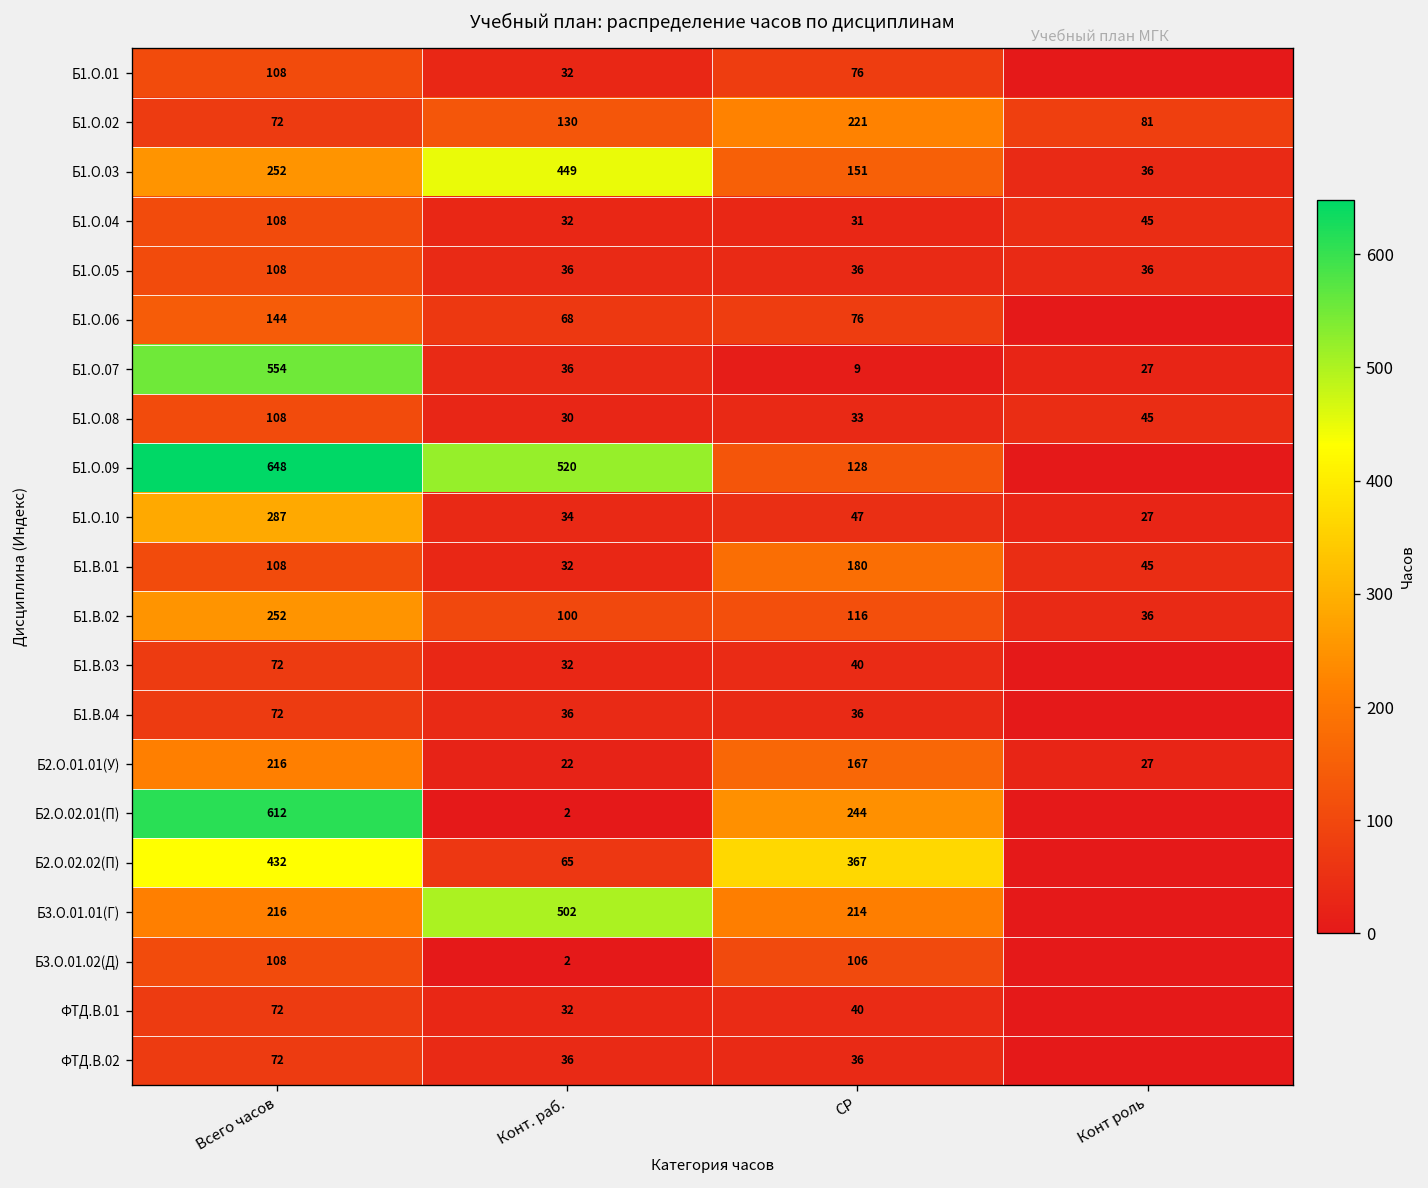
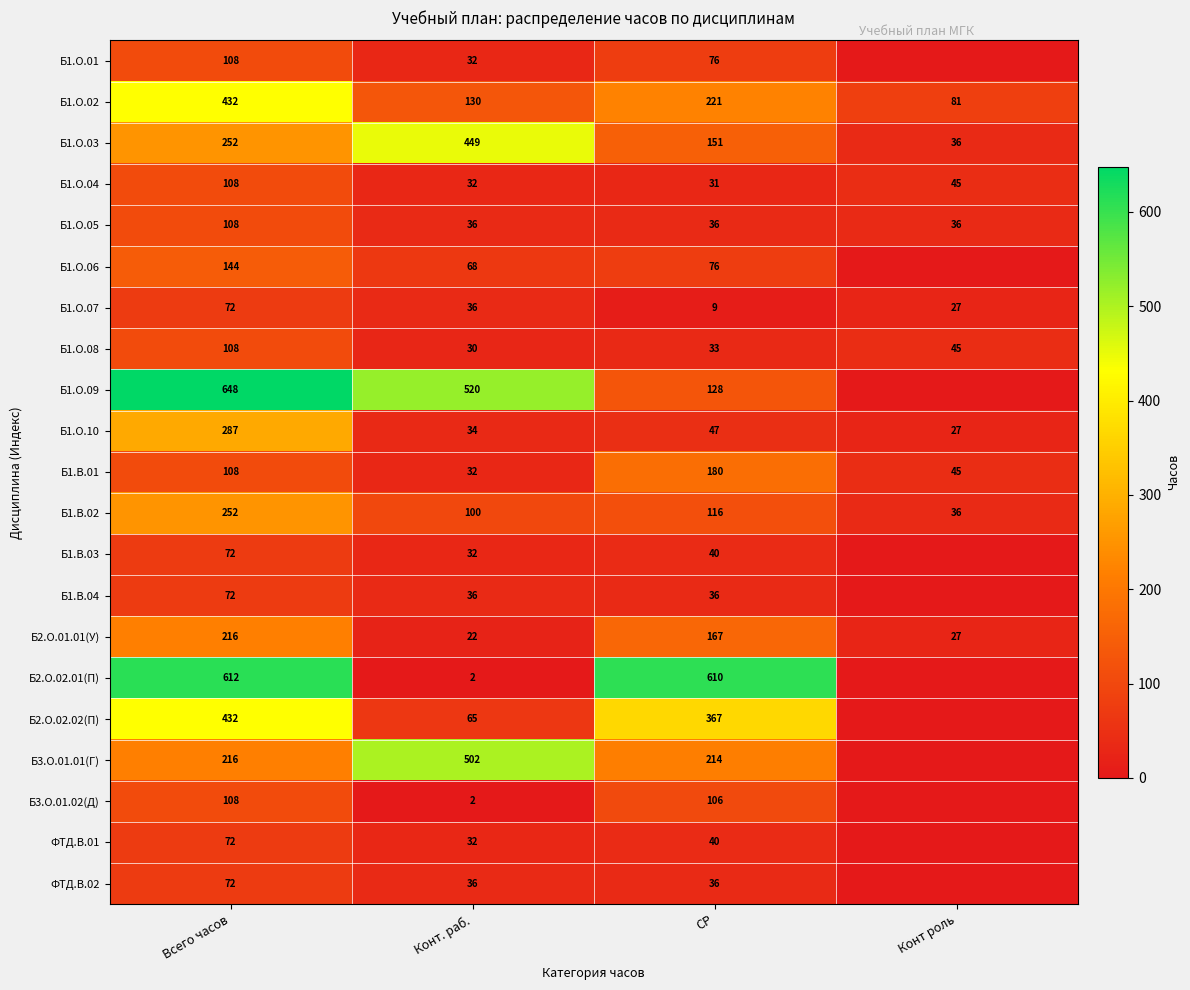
  {
    "Б1.О.01": {
      "Всего часов": 108,
      "Конт. раб.": 32,
      "СР": 76
    },
    "Б1.О.02": {
-     "Всего часов": 72,
+     "Всего часов": 432,
      "Конт. раб.": 130,
      "СР": 221,
      "Конт роль": 81
    },
    "Б1.О.03": {
      "Всего часов": 252,
      "Конт. раб.": 449,
      "СР": 151,
      "Конт роль": 36
    },
    "Б1.О.04": {
      "Всего часов": 108,
      "Конт. раб.": 32,
      "СР": 31,
      "Конт роль": 45
    },
    "Б1.О.05": {
      "Всего часов": 108,
      "Конт. раб.": 36,
      "СР": 36,
      "Конт роль": 36
    },
    "Б1.О.06": {
      "Всего часов": 144,
      "Конт. раб.": 68,
      "СР": 76
    },
    "Б1.О.07": {
-     "Всего часов": 554,
+     "Всего часов": 72,
      "Конт. раб.": 36,
      "СР": 9,
      "Конт роль": 27
    },
    "Б1.О.08": {
      "Всего часов": 108,
      "Конт. раб.": 30,
      "СР": 33,
      "Конт роль": 45
    },
    "Б1.О.09": {
      "Всего часов": 648,
      "Конт. раб.": 520,
      "СР": 128
    },
    "Б1.О.10": {
      "Всего часов": 287,
      "Конт. раб.": 34,
      "СР": 47,
      "Конт роль": 27
    },
    "Б1.В.01": {
      "Всего часов": 108,
      "Конт. раб.": 32,
      "СР": 180,
      "Конт роль": 45
    },
    "Б1.В.02": {
      "Всего часов": 252,
      "Конт. раб.": 100,
      "СР": 116,
      "Конт роль": 36
    },
    "Б1.В.03": {
      "Всего часов": 72,
      "Конт. раб.": 32,
      "СР": 40
    },
    "Б1.В.04": {
      "Всего часов": 72,
      "Конт. раб.": 36,
      "СР": 36
    },
    "Б2.О.01.01(У)": {
      "Всего часов": 216,
      "Конт. раб.": 22,
      "СР": 167,
      "Конт роль": 27
    },
    "Б2.О.02.01(П)": {
      "Всего часов": 612,
      "Конт. раб.": 2,
-     "СР": 244
+     "СР": 610
    },
    "Б2.О.02.02(П)": {
      "Всего часов": 432,
      "Конт. раб.": 65,
      "СР": 367
    },
    "Б3.О.01.01(Г)": {
      "Всего часов": 216,
      "Конт. раб.": 502,
      "СР": 214
    },
    "Б3.О.01.02(Д)": {
      "Всего часов": 108,
      "Конт. раб.": 2,
      "СР": 106
    },
    "ФТД.В.01": {
      "Всего часов": 72,
      "Конт. раб.": 32,
      "СР": 40
    },
    "ФТД.В.02": {
      "Всего часов": 72,
      "Конт. раб.": 36,
      "СР": 36
    }
  }
